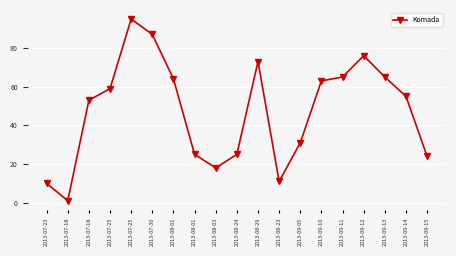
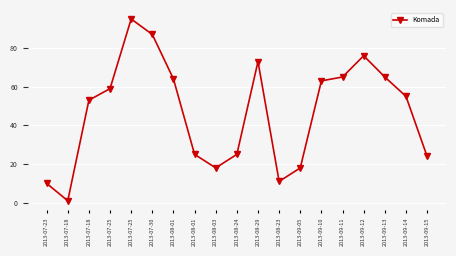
  {
    "2013-07-23": 10,
    "2013-07-30": 87,
    "2013-08-03": 18,
    "2013-08-24": 25,
    "2013-08-29": 73,
    "2013-08-23": 11,
-   "2013-09-05": 31,
+   "2013-09-05": 18,
    "2013-09-10": 63,
    "2013-09-11": 65,
    "2013-09-12": 76,
    "2013-09-13": 65,
    "2013-09-14": 55,
    "2013-09-15": 24
  }
